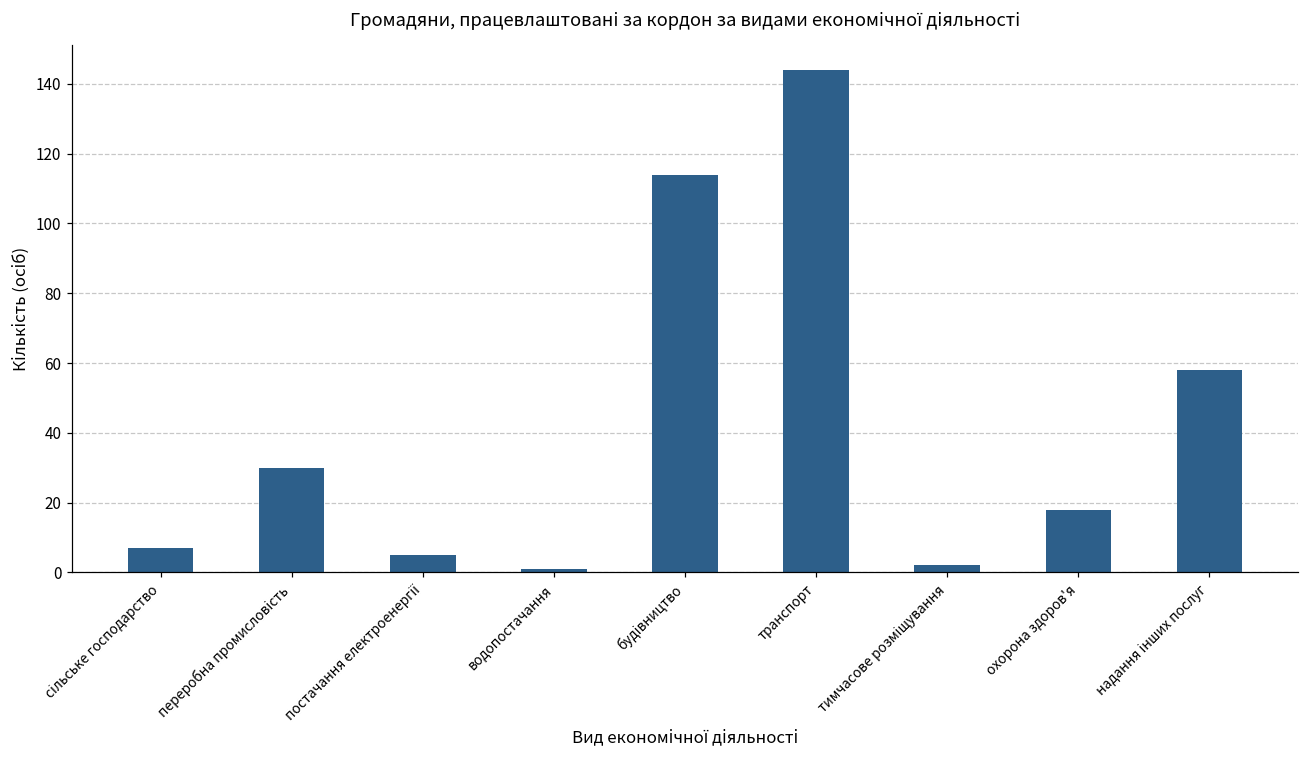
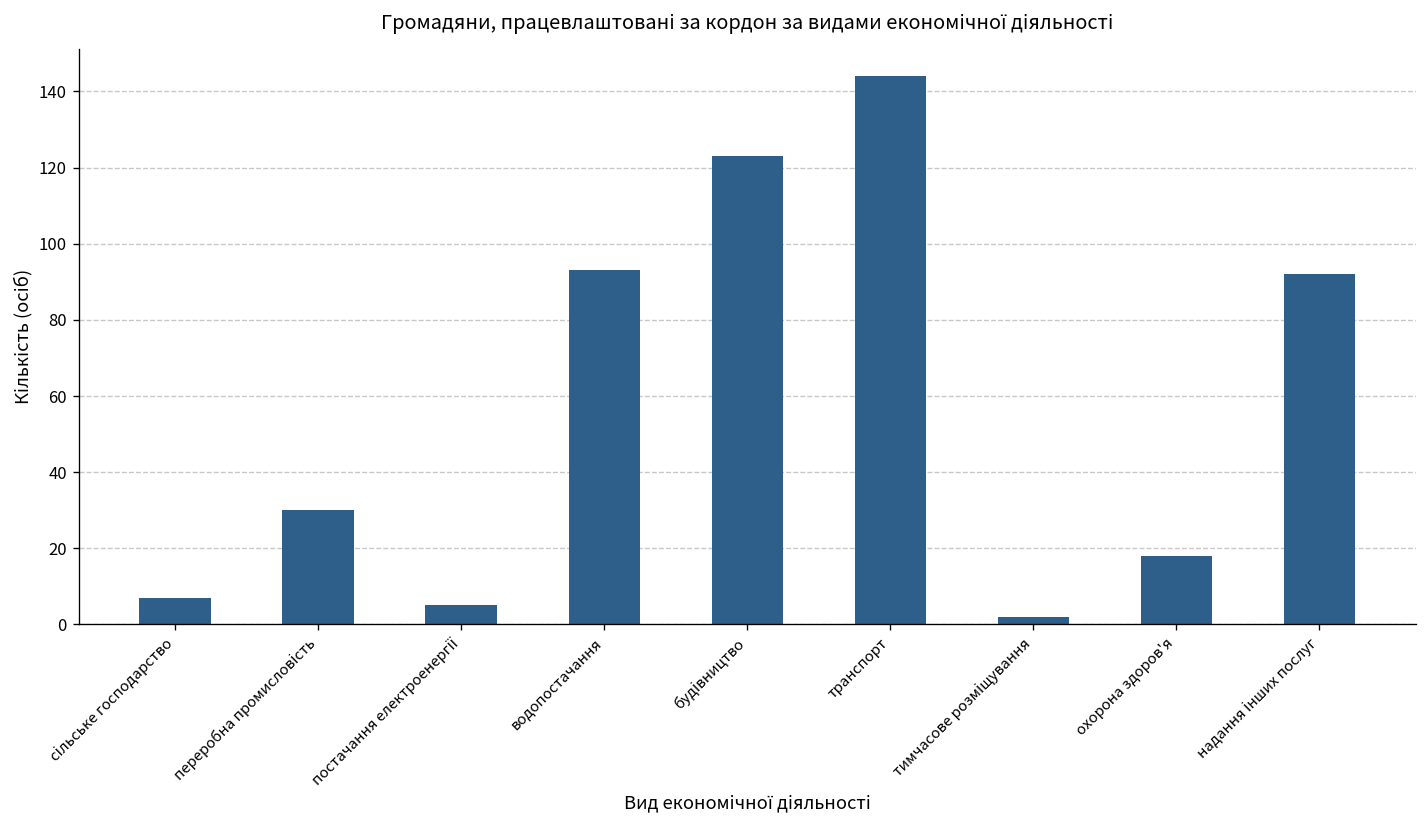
  {
    "сільське господарство": 7,
    "переробна промисловість": 30,
    "постачання електроенергії": 5,
-   "водопостачання": 1,
-   "будівництво": 114,
+   "водопостачання": 93,
+   "будівництво": 123,
    "транспорт": 144,
    "тимчасове розміщування": 2,
    "охорона здоров'я": 18,
-   "надання інших послуг": 58
+   "надання інших послуг": 92
  }
